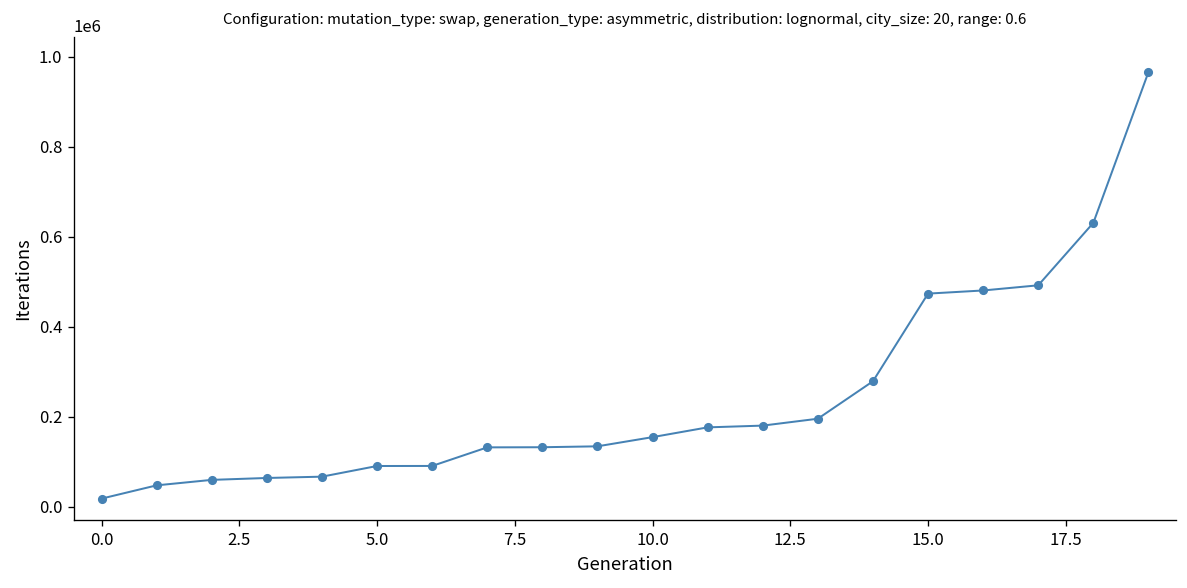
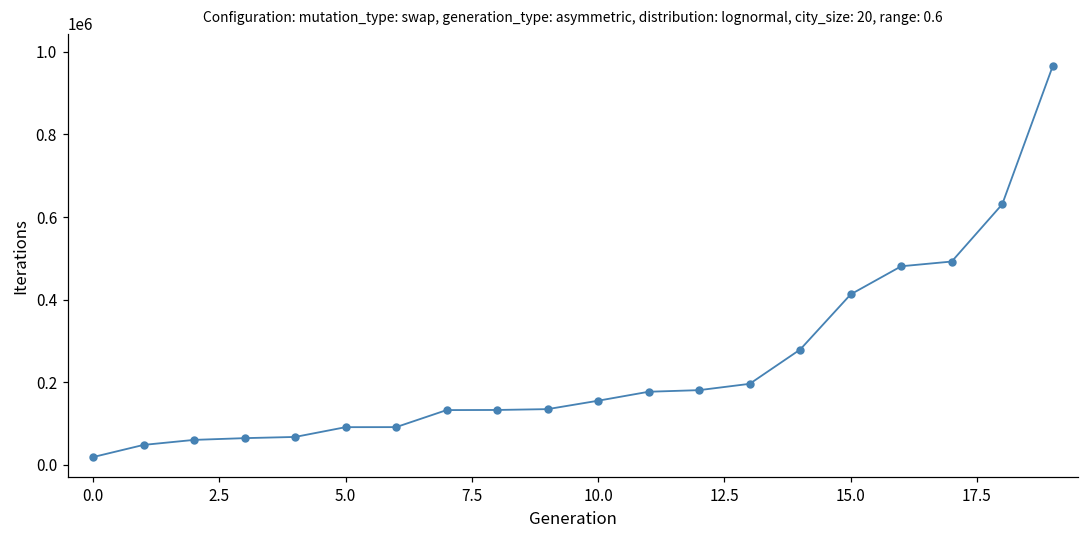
  {
    "0.0": 20000,
    "5.0": 90000,
    "10.0": 160000,
-   "15.0": 470000
+   "15.0": 410000
  }
